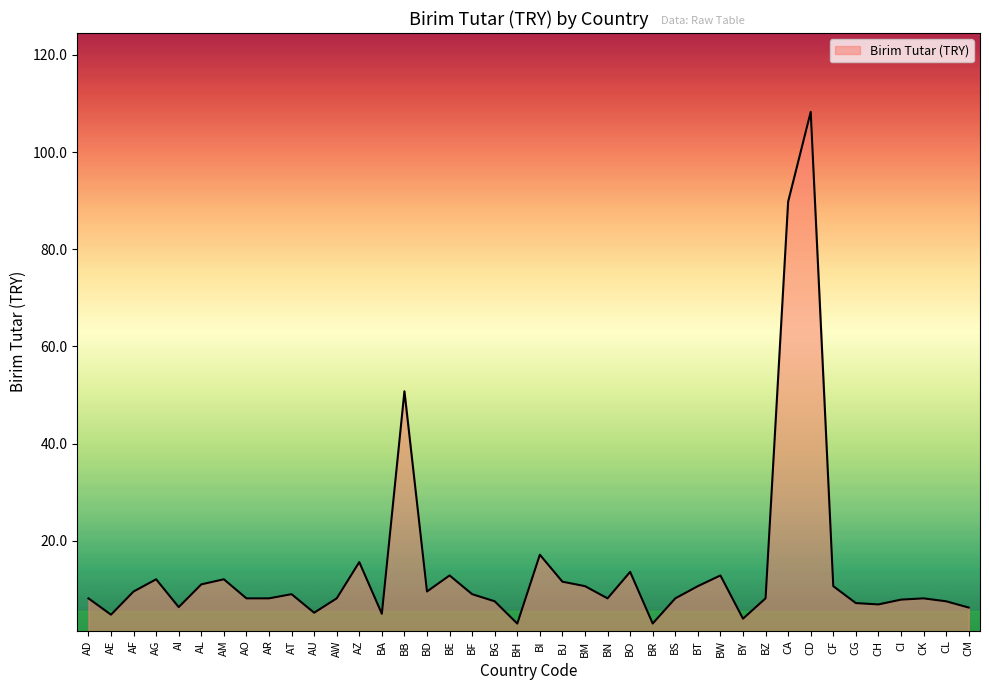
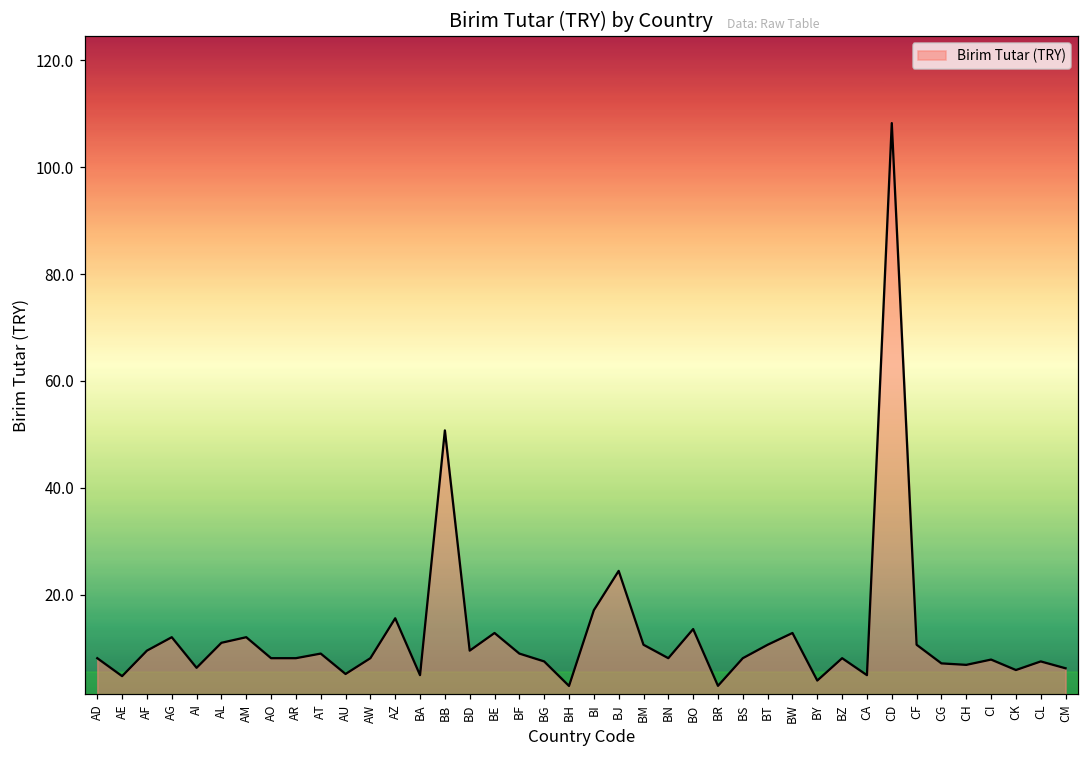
  {
    "AD": 8,
    "AE": 5,
    "AF": 10,
    "AG": 12,
    "AI": 6,
    "AL": 11,
    "AM": 12,
    "AO": 8,
    "AR": 8,
    "AT": 9,
    "AU": 5,
    "AW": 8,
    "AZ": 16,
    "BA": 5,
    "BB": 51,
    "BD": 10,
    "BE": 13,
    "BF": 9,
    "BG": 8,
    "BH": 3,
    "BI": 17,
-   "BJ": 12,
+   "BJ": 24,
    "BM": 11,
    "BN": 8,
    "BO": 14,
    "BR": 3,
    "BS": 8,
    "BT": 11,
    "BW": 13,
    "BY": 4,
    "BZ": 8,
-   "CA": 90,
+   "CA": 5,
    "CD": 108,
    "CF": 11,
    "CG": 7,
    "CH": 7,
    "CI": 8,
-   "CK": 8,
+   "CK": 6,
    "CL": 8,
    "CM": 6
  }
